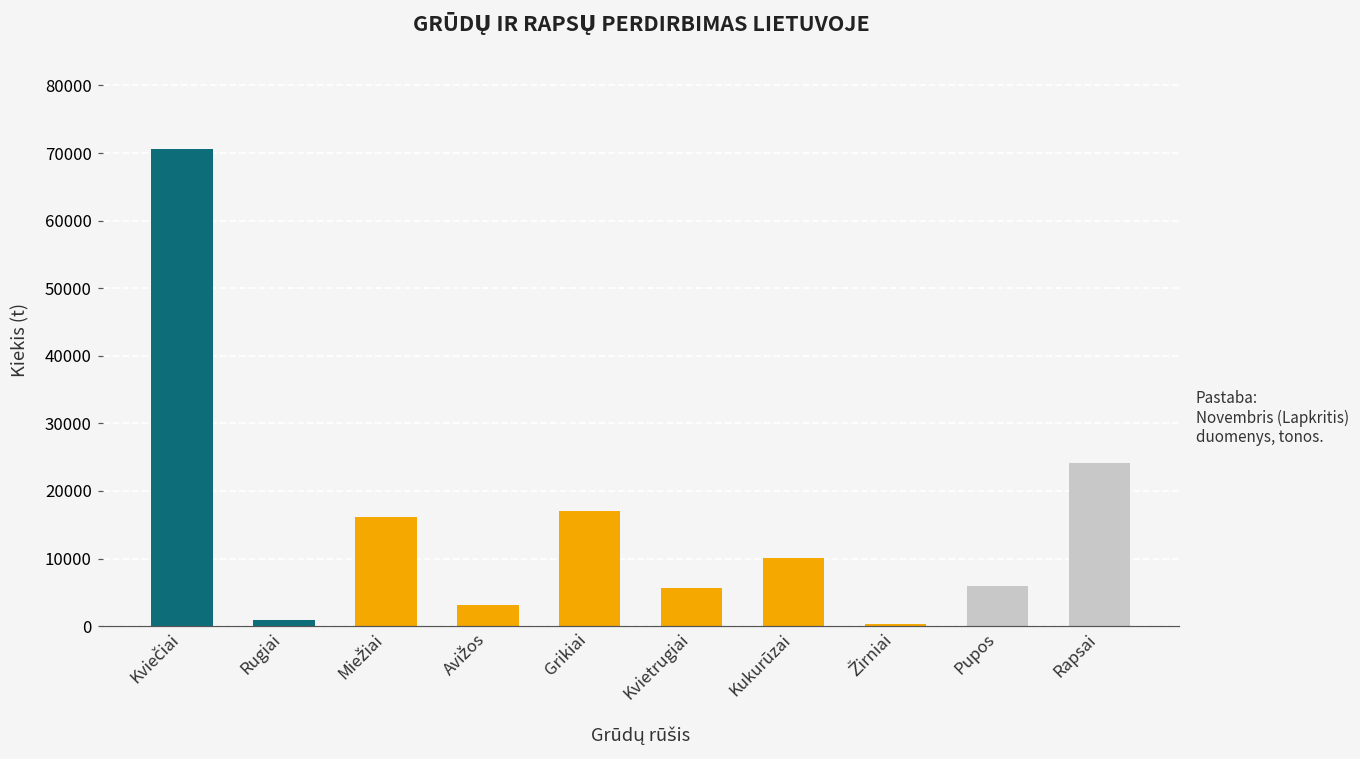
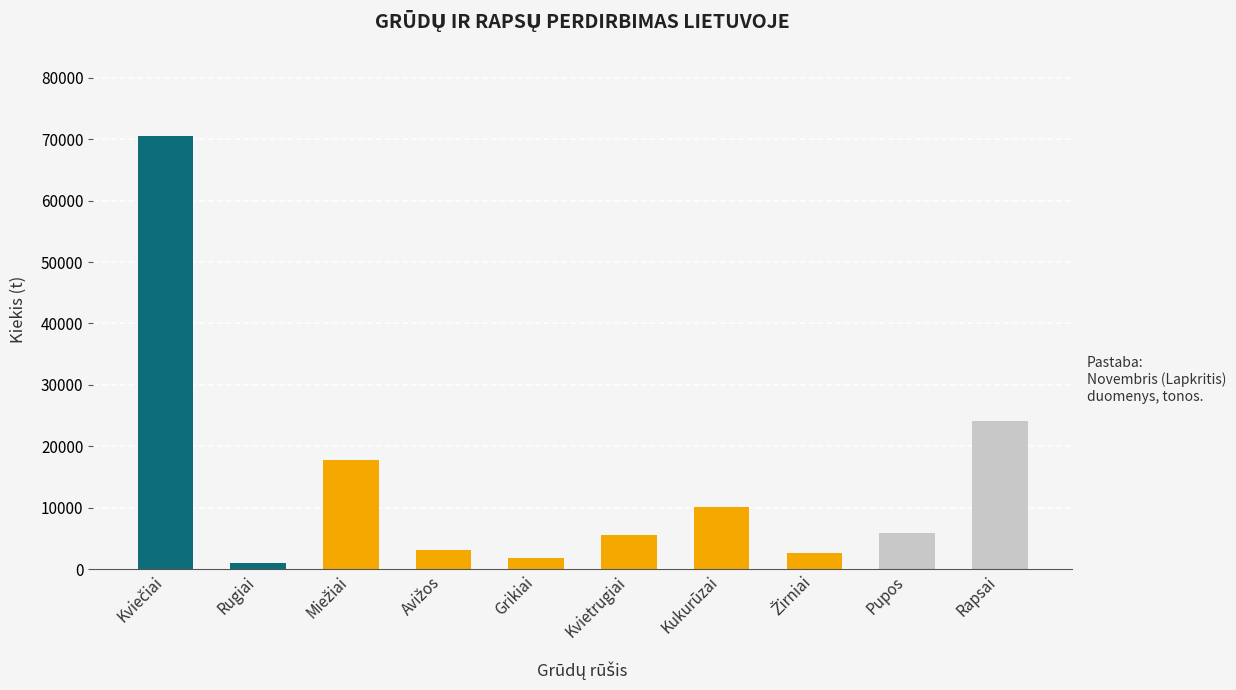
  {
    "Kviečiai": 71000,
    "Rugiai": 1000,
-   "Miežiai": 16000,
+   "Miežiai": 18000,
    "Avižos": 3000,
-   "Grikiai": 17000,
+   "Grikiai": 2000,
    "Kvietrugiai": 6000,
    "Kukurūzai": 10000,
-   "Žirniai": 0,
+   "Žirniai": 3000,
    "Pupos": 6000,
    "Rapsai": 24000
  }
